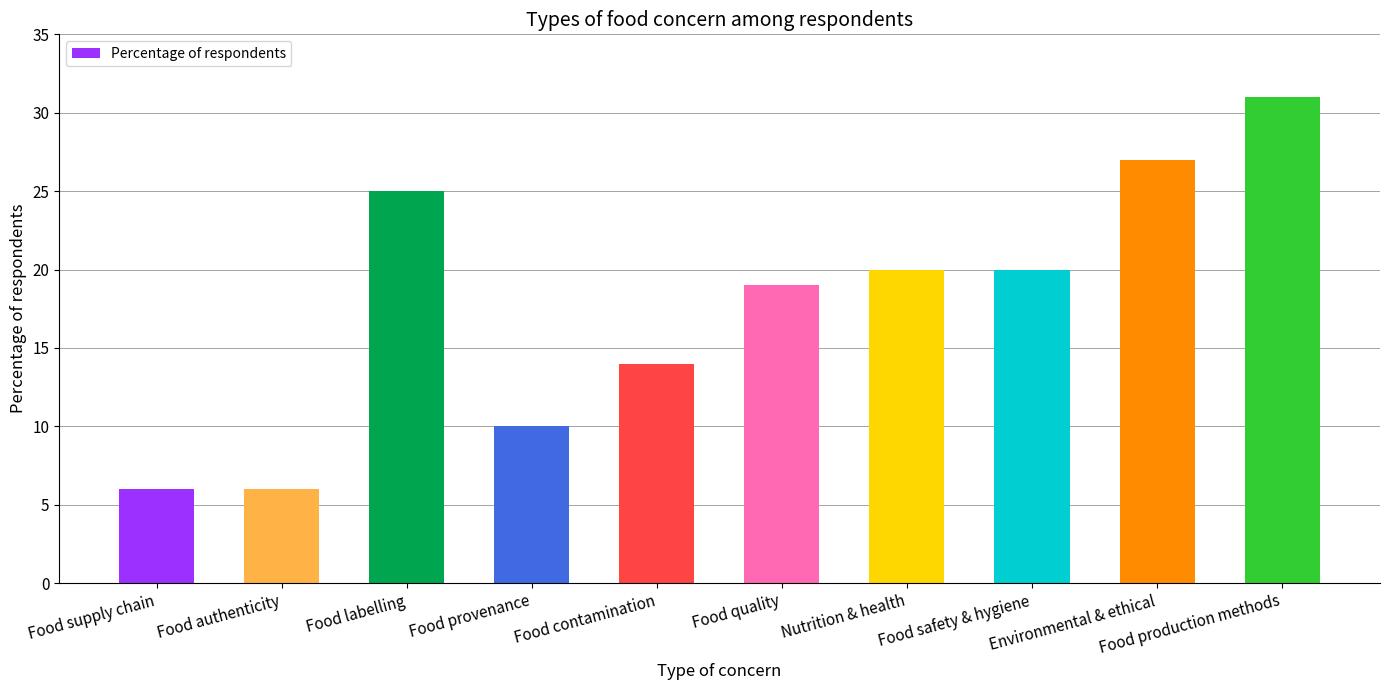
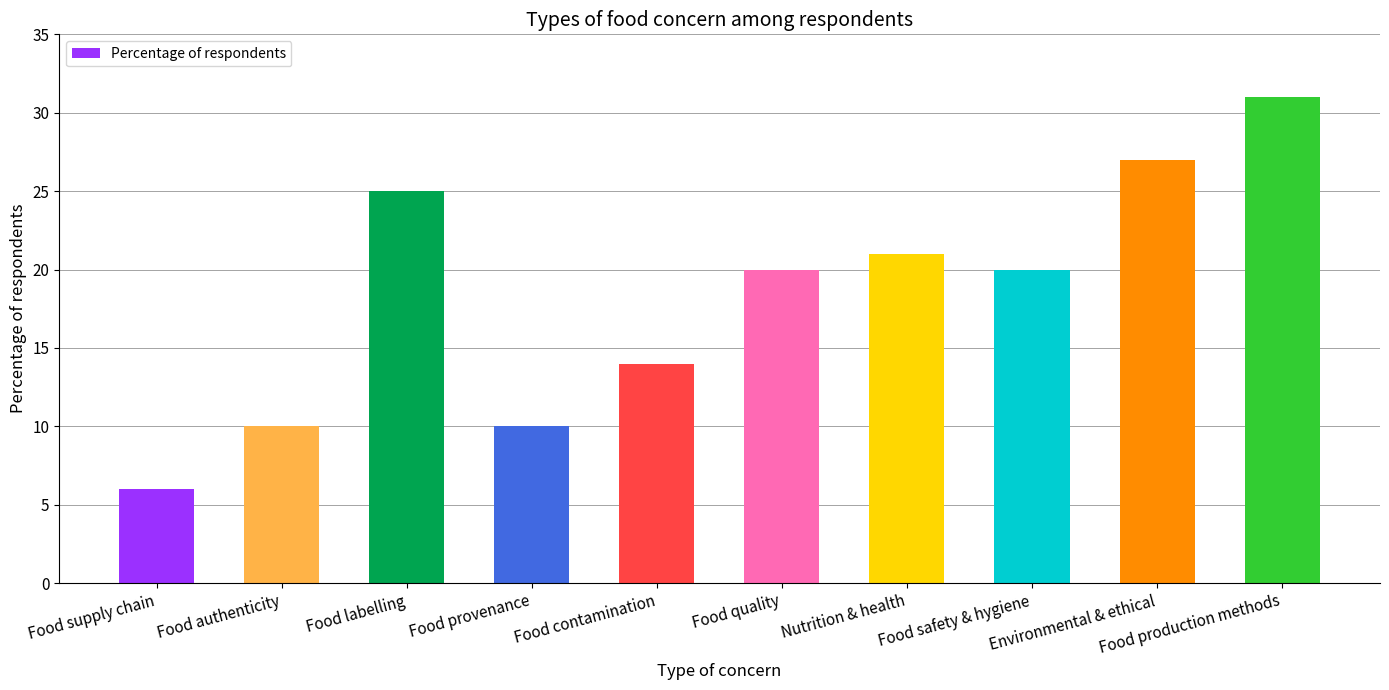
  {
    "Food supply chain": 6,
-   "Food authenticity": 6,
+   "Food authenticity": 10,
    "Food labelling": 25,
    "Food provenance": 10,
    "Food contamination": 14,
-   "Food quality": 19,
-   "Nutrition & health": 20,
+   "Food quality": 20,
+   "Nutrition & health": 21,
    "Food safety & hygiene": 20,
    "Environmental & ethical": 27,
    "Food production methods": 31
  }
